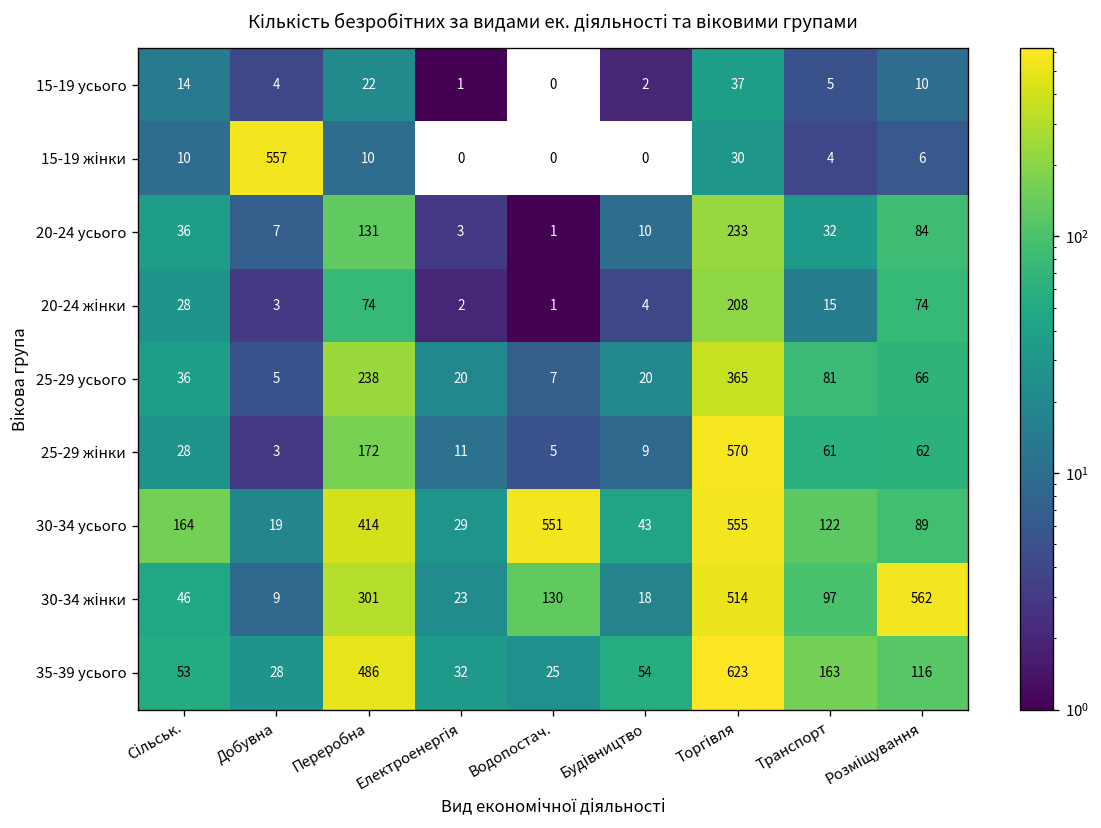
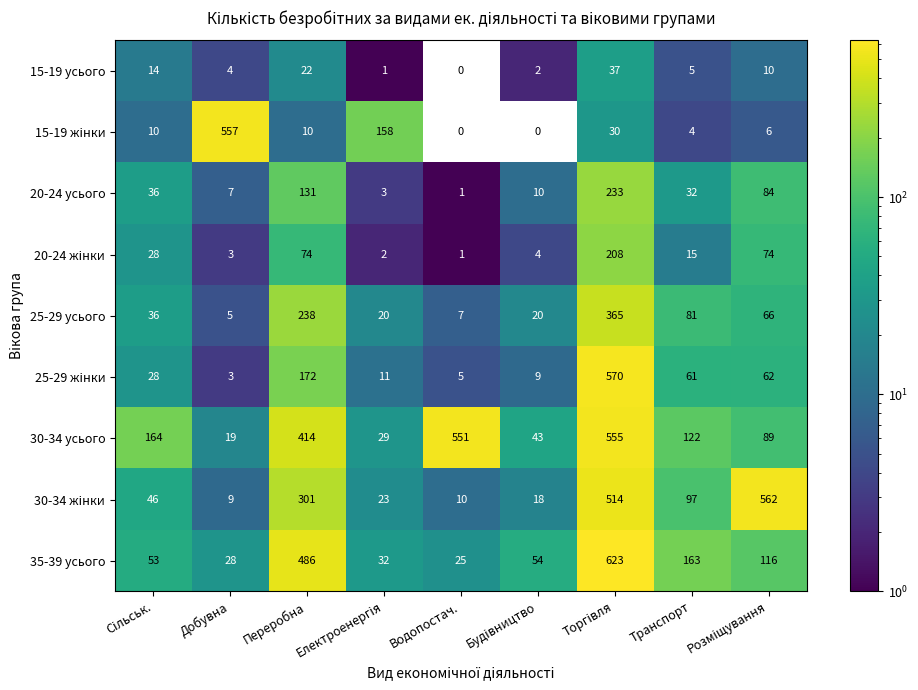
  {
    "15-19 усього": {
      "Сільськ.": 14,
      "Добувна": 4,
      "Переробна": 22,
      "Електроенергія": 1,
      "Водопостач.": 0,
      "Будівництво": 2,
      "Торгівля": 37,
      "Транспорт": 5,
      "Розміщування": 10
    },
    "15-19 жінки": {
      "Сільськ.": 10,
      "Добувна": 557,
      "Переробна": 10,
-     "Електроенергія": 0,
+     "Електроенергія": 158,
      "Водопостач.": 0,
      "Будівництво": 0,
      "Торгівля": 30,
      "Транспорт": 4,
      "Розміщування": 6
    },
    "20-24 усього": {
      "Сільськ.": 36,
      "Добувна": 7,
      "Переробна": 131,
      "Електроенергія": 3,
      "Водопостач.": 1,
      "Будівництво": 10,
      "Торгівля": 233,
      "Транспорт": 32,
      "Розміщування": 84
    },
    "20-24 жінки": {
      "Сільськ.": 28,
      "Добувна": 3,
      "Переробна": 74,
      "Електроенергія": 2,
      "Водопостач.": 1,
      "Будівництво": 4,
      "Торгівля": 208,
      "Транспорт": 15,
      "Розміщування": 74
    },
    "25-29 усього": {
      "Сільськ.": 36,
      "Добувна": 5,
      "Переробна": 238,
      "Електроенергія": 20,
      "Водопостач.": 7,
      "Будівництво": 20,
      "Торгівля": 365,
      "Транспорт": 81,
      "Розміщування": 66
    },
    "25-29 жінки": {
      "Сільськ.": 28,
      "Добувна": 3,
      "Переробна": 172,
      "Електроенергія": 11,
      "Водопостач.": 5,
      "Будівництво": 9,
      "Торгівля": 570,
      "Транспорт": 61,
      "Розміщування": 62
    },
    "30-34 усього": {
      "Сільськ.": 164,
      "Добувна": 19,
      "Переробна": 414,
      "Електроенергія": 29,
      "Водопостач.": 551,
      "Будівництво": 43,
      "Торгівля": 555,
      "Транспорт": 122,
      "Розміщування": 89
    },
    "30-34 жінки": {
      "Сільськ.": 46,
      "Добувна": 9,
      "Переробна": 301,
      "Електроенергія": 23,
-     "Водопостач.": 130,
+     "Водопостач.": 10,
      "Будівництво": 18,
      "Торгівля": 514,
      "Транспорт": 97,
      "Розміщування": 562
    },
    "35-39 усього": {
      "Сільськ.": 53,
      "Добувна": 28,
      "Переробна": 486,
      "Електроенергія": 32,
      "Водопостач.": 25,
      "Будівництво": 54,
      "Торгівля": 623,
      "Транспорт": 163,
      "Розміщування": 116
    }
  }
